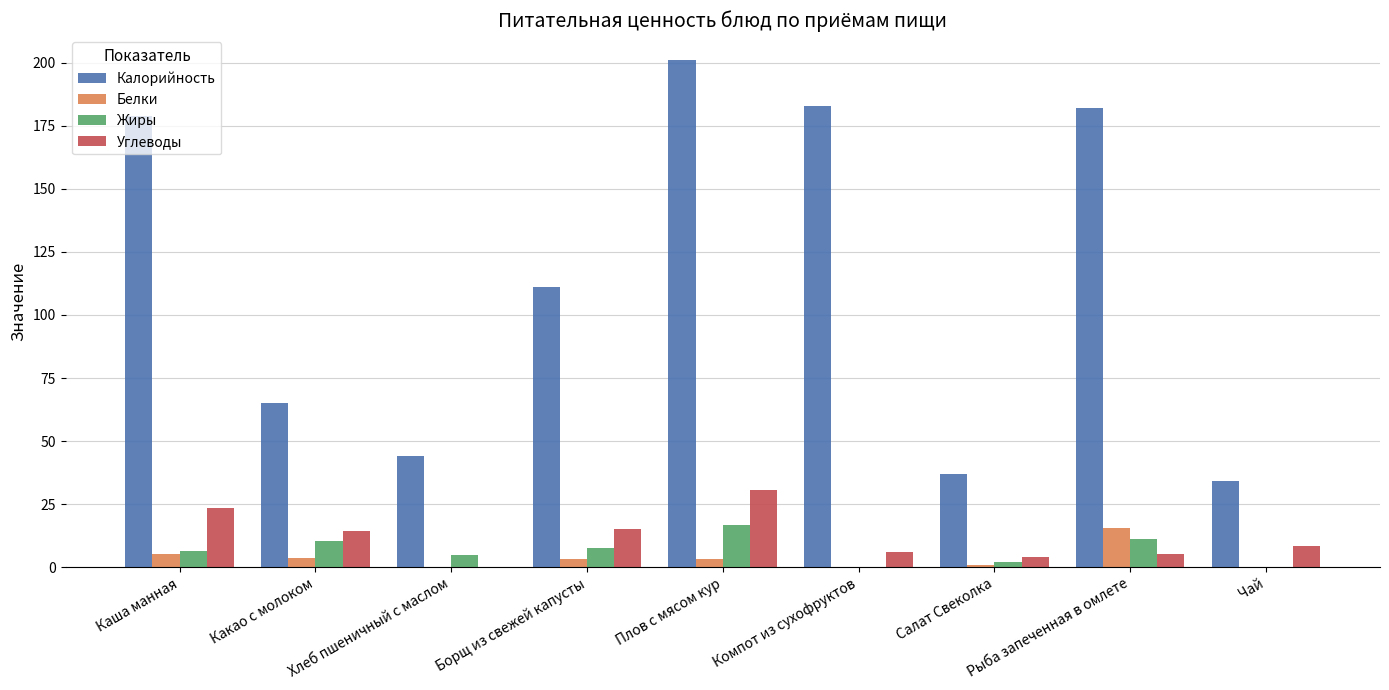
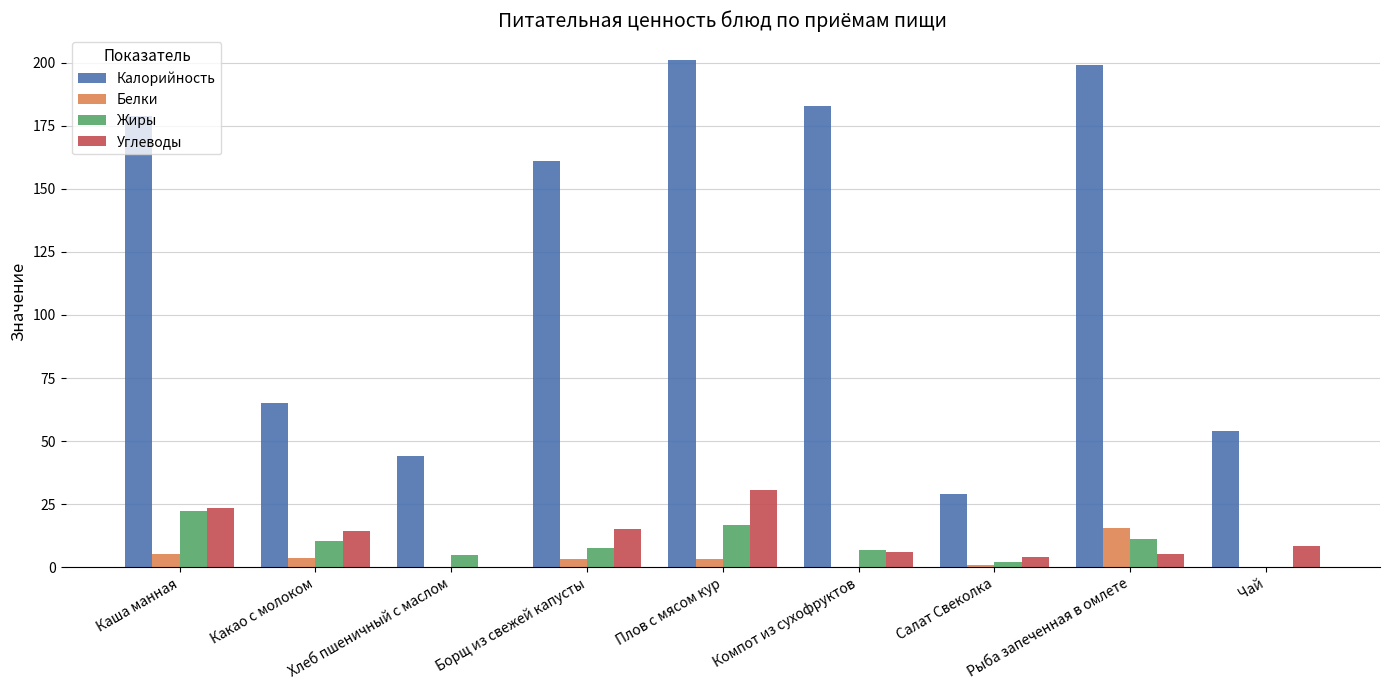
  {
    "Калорийность": {
      "Какао с молоком": 65,
      "Хлеб пшеничный с маслом": 44,
-     "Борщ из свежей капусты": 111,
+     "Борщ из свежей капусты": 161,
      "Плов с мясом кур": 201,
      "Компот из сухофруктов": 183,
-     "Салат Свеколка": 37,
-     "Рыба запеченная в омлете": 182,
-     "Чай": 34
+     "Салат Свеколка": 29,
+     "Рыба запеченная в омлете": 199,
+     "Чай": 54
    },
    "Жиры": {
-     "Каша манная": 6,
+     "Каша манная": 22,
      "Какао с молоком": 10,
      "Хлеб пшеничный с маслом": 5,
      "Борщ из свежей капусты": 8,
      "Плов с мясом кур": 17,
-     "Компот из сухофруктов": 0,
+     "Компот из сухофруктов": 7,
      "Салат Свеколка": 2,
      "Рыба запеченная в омлете": 11,
      "Чай": 0
    }
  }
